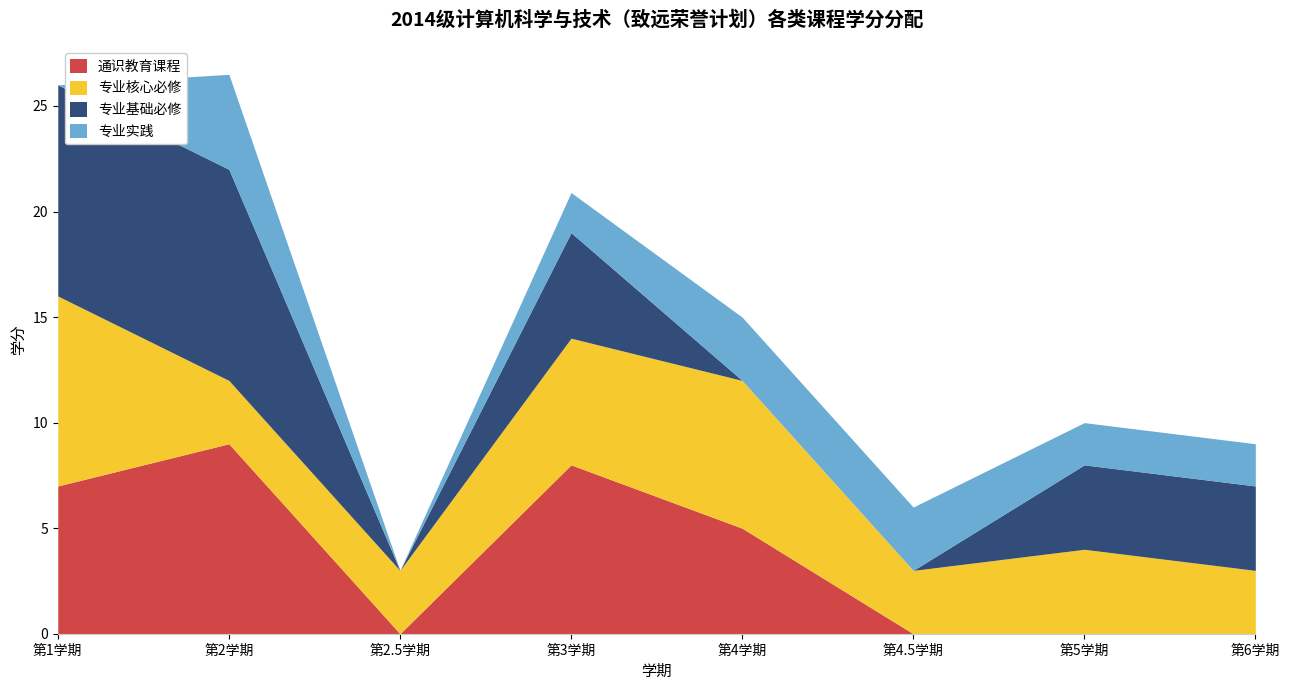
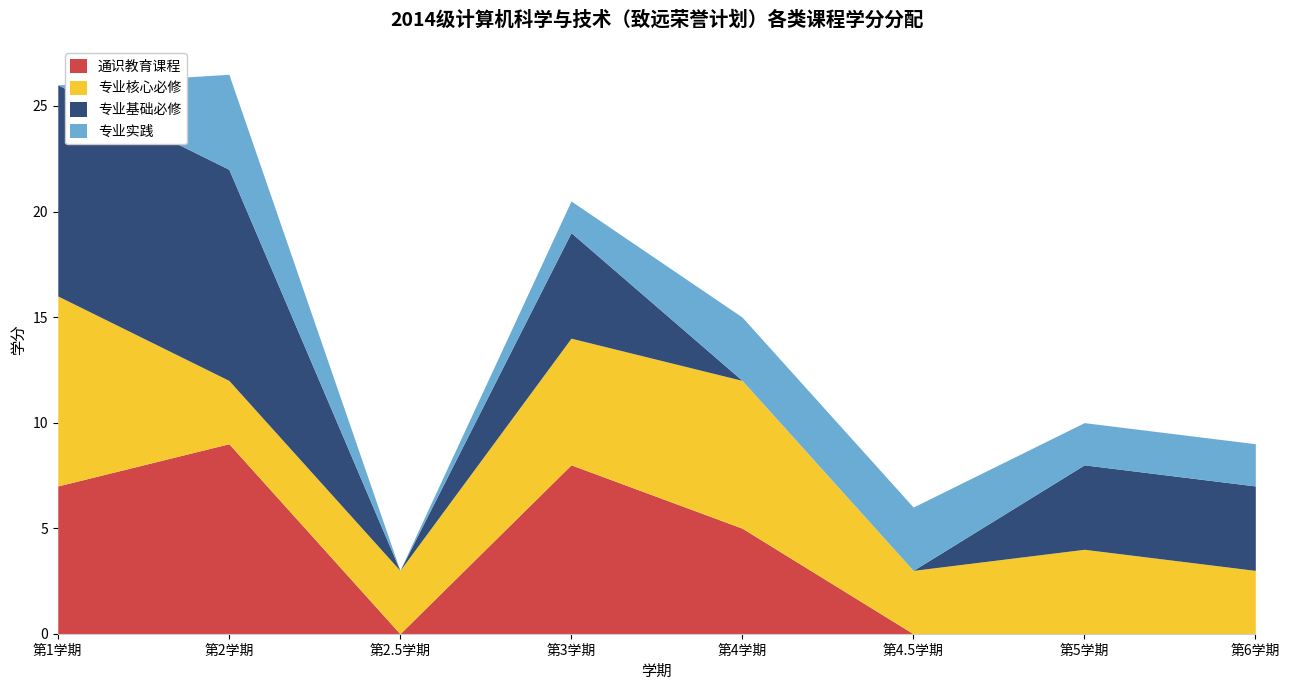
  {
    "通识教育课程": {
      "第1学期": 7.0,
      "第2学期": 9.0,
      "第2.5学期": 0.0,
      "第3学期": 8.0,
      "第4学期": 5.0,
      "第4.5学期": 0.0,
      "第5学期": 0.0,
      "第6学期": 0.0
    },
    "专业核心必修": {
      "第1学期": 9.0,
      "第2学期": 3.0,
      "第3学期": 6.0,
      "第5学期": 4.0,
      "第6学期": 3.0
    },
    "专业基础必修": {
      "第2学期": 10.0,
      "第3学期": 5.0,
      "第5学期": 4.0,
      "第6学期": 4.0
    },
    "专业实践": {
      "第2学期": 4.5,
-     "第3学期": 1.9,
+     "第3学期": 1.5,
      "第4学期": 3.0,
      "第4.5学期": 3.0,
      "第5学期": 2.0,
      "第6学期": 2.0
    }
  }
